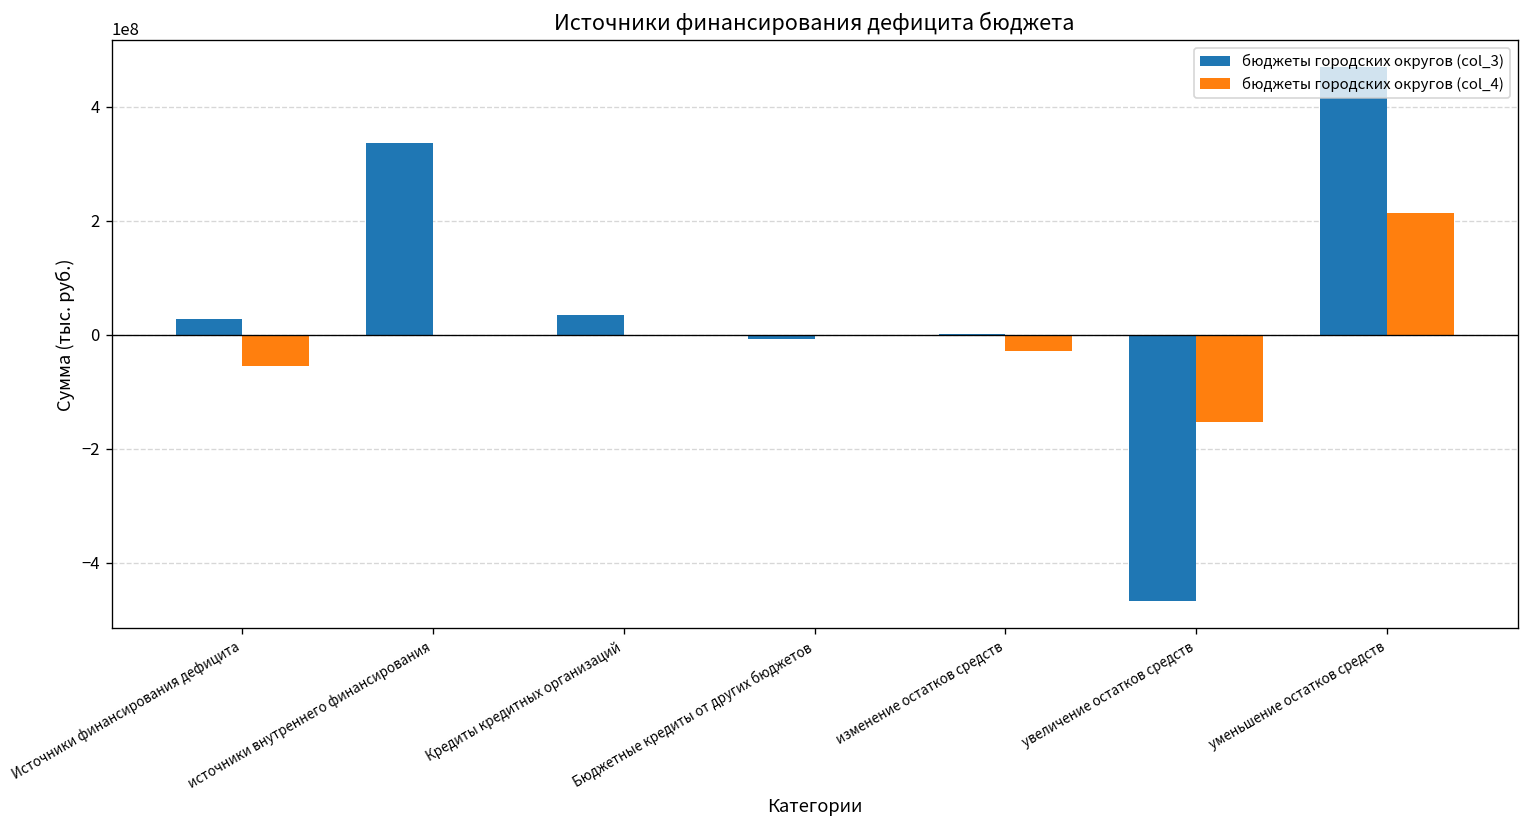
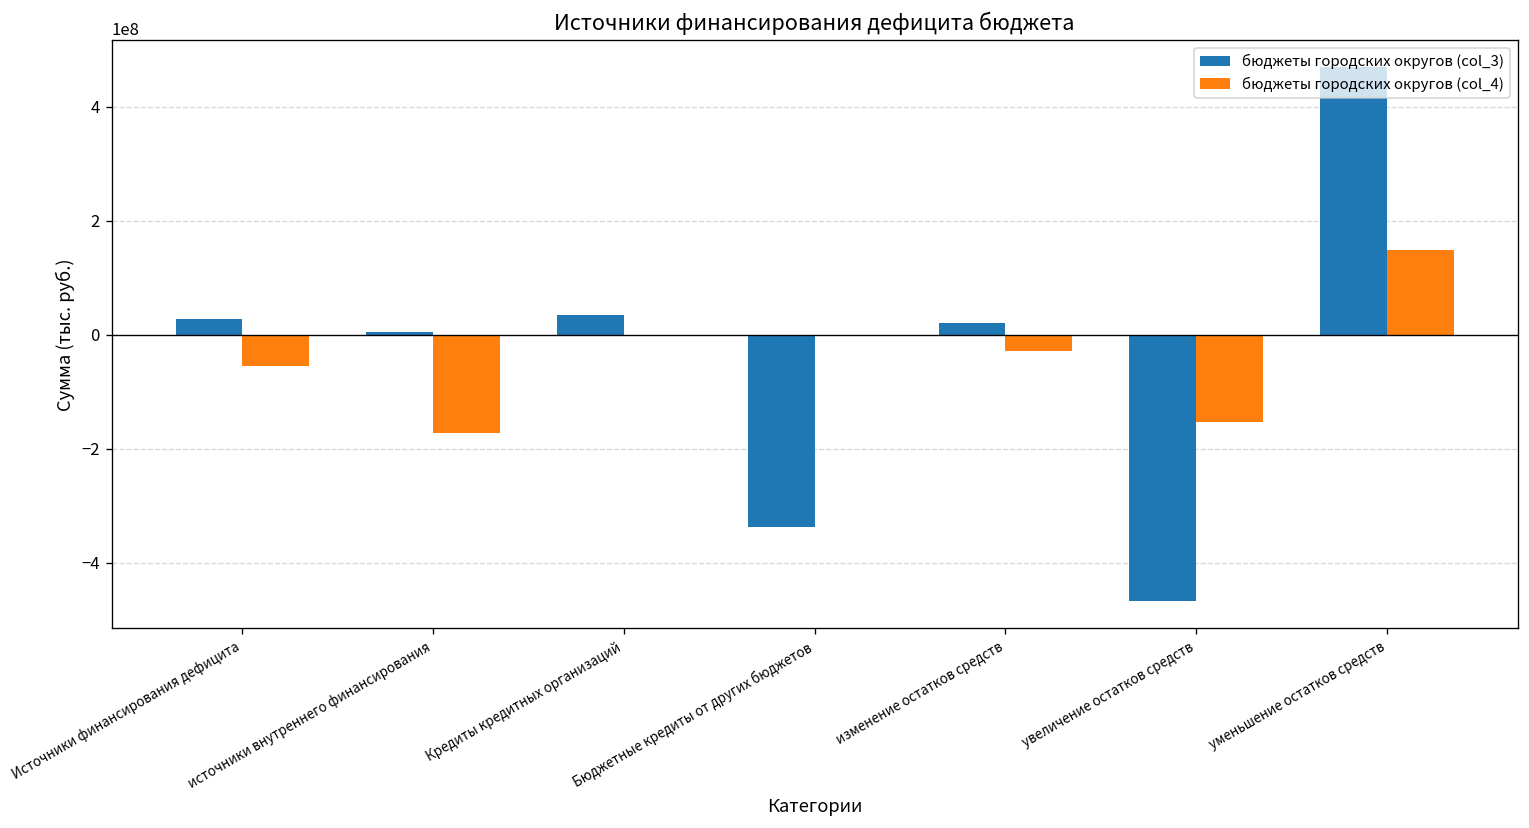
  {
    "бюджеты городских округов (col_3)": {
      "Источники финансирования дефицита": 30000000,
-     "источники внутреннего финансирования": 340000000,
+     "источники внутреннего финансирования": 0,
      "Кредиты кредитных организаций": 40000000,
-     "Бюджетные кредиты от других бюджетов": -10000000,
-     "изменение остатков средств": 0,
+     "Бюджетные кредиты от других бюджетов": -340000000,
+     "изменение остатков средств": 20000000,
      "увеличение остатков средств": -470000000
    },
    "бюджеты городских округов (col_4)": {
      "Источники финансирования дефицита": -50000000,
-     "источники внутреннего финансирования": 0,
+     "источники внутреннего финансирования": -170000000,
      "Бюджетные кредиты от других бюджетов": 0,
      "изменение остатков средств": -30000000,
      "увеличение остатков средств": -150000000,
-     "уменьшение остатков средств": 210000000
+     "уменьшение остатков средств": 150000000
    }
  }
